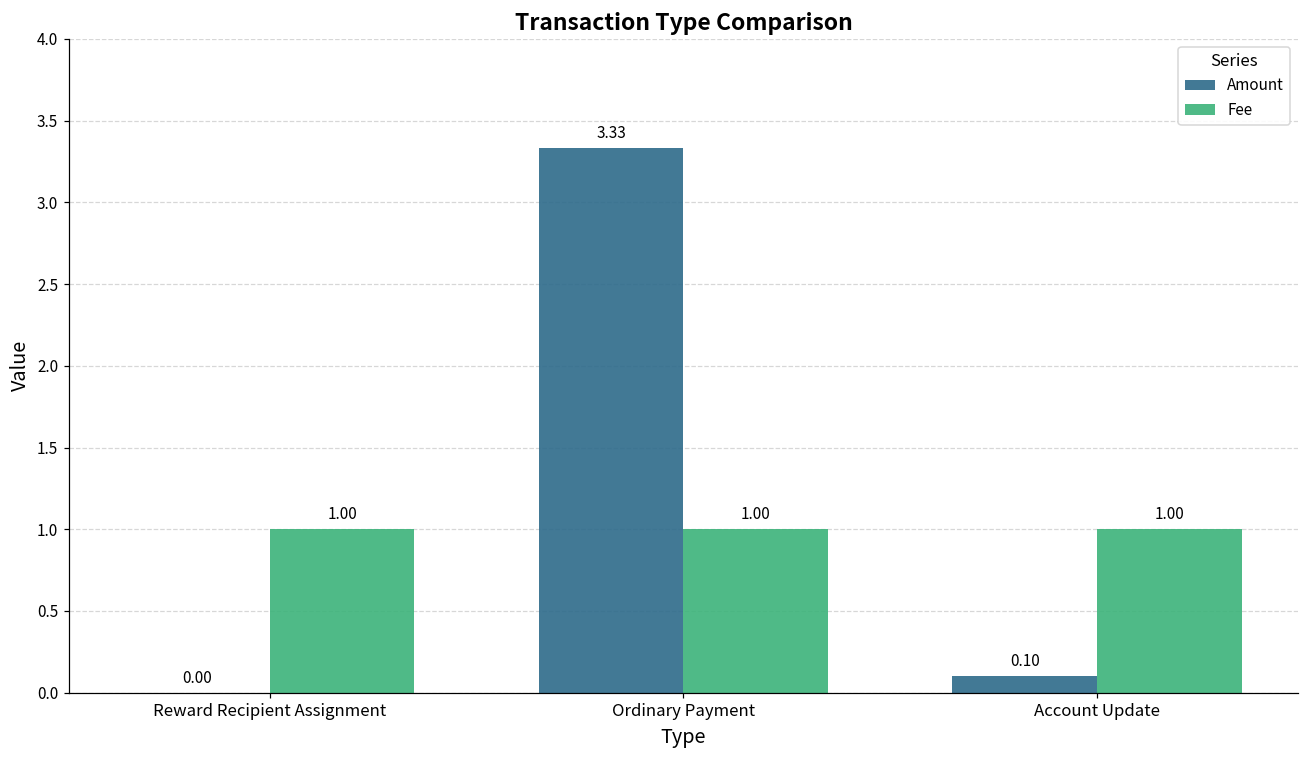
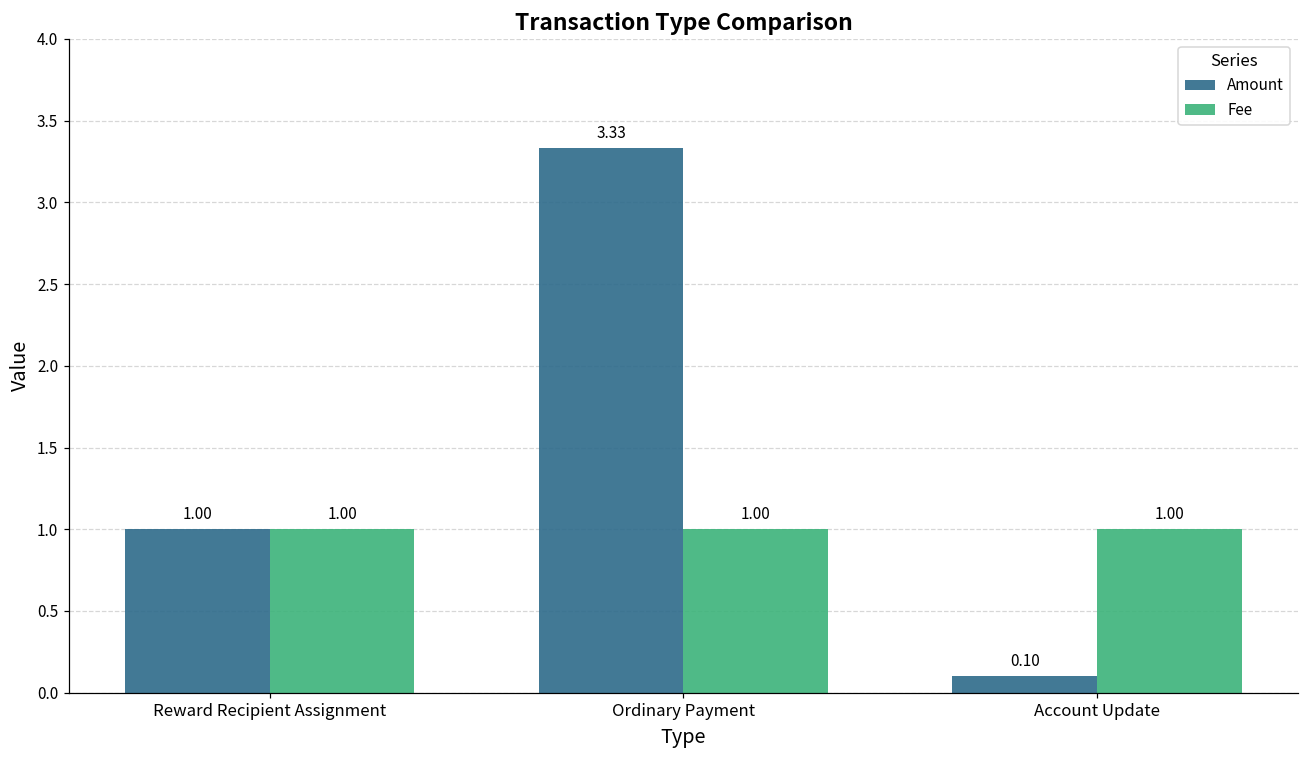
  {
    "Amount": {
-     "Reward Recipient Assignment": 0.00,
+     "Reward Recipient Assignment": 1.00,
      "Ordinary Payment": 3.33,
      "Account Update": 0.10
    },
    "Fee": {
      "Reward Recipient Assignment": 1.00,
      "Ordinary Payment": 1.00,
      "Account Update": 1.00
    }
  }
